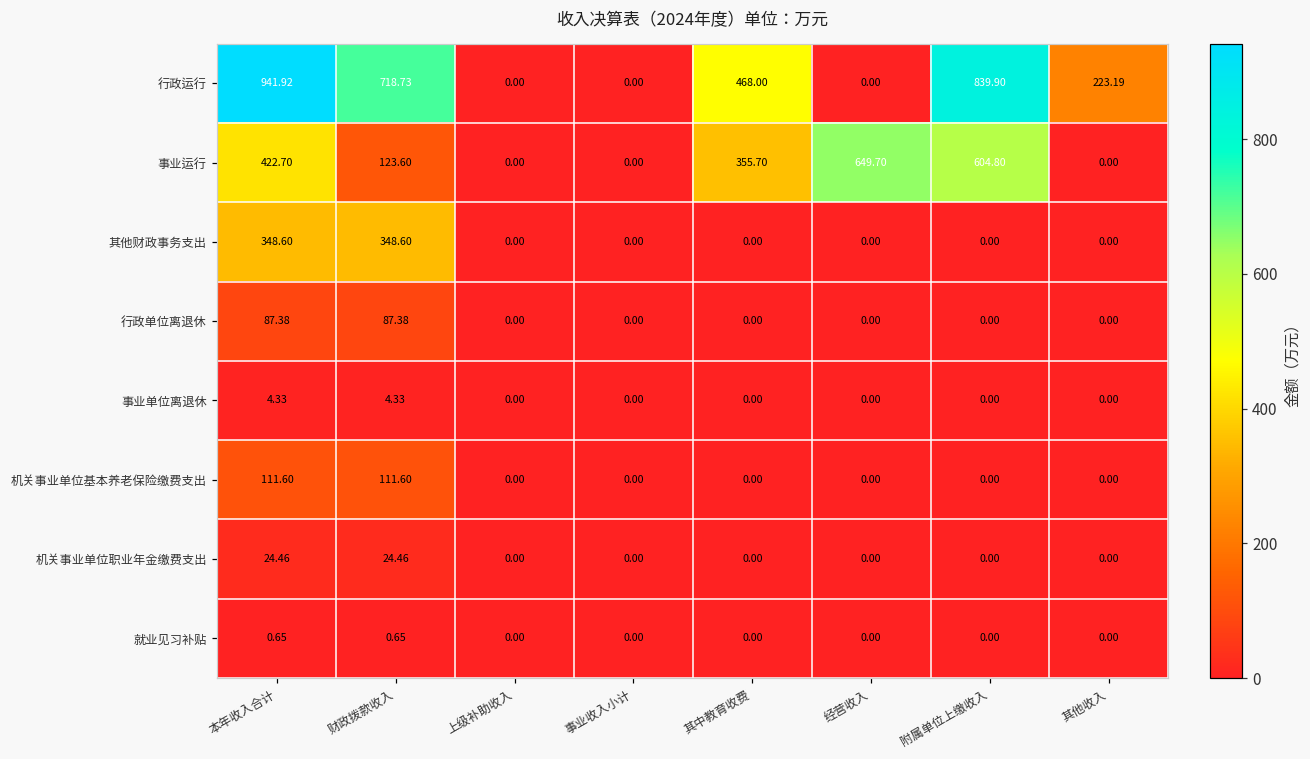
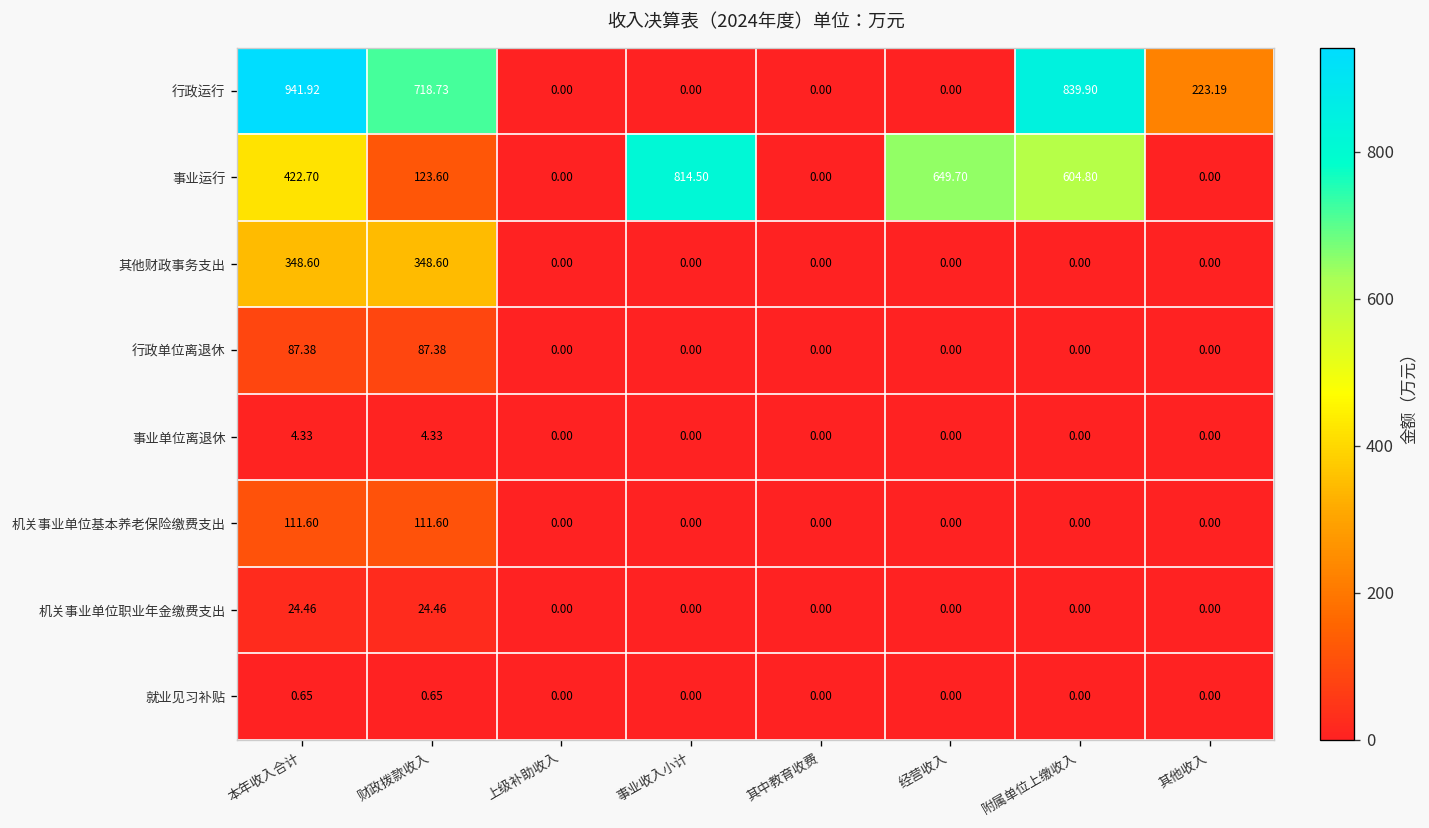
  {
    "行政运行": {
      "本年收入合计": 941.92,
      "财政拨款收入": 718.73,
      "上级补助收入": 0.00,
      "事业收入小计": 0.00,
-     "其中教育收费": 468.00,
+     "其中教育收费": 0.00,
      "经营收入": 0.00,
      "附属单位上缴收入": 839.90,
      "其他收入": 223.19
    },
    "事业运行": {
      "本年收入合计": 422.70,
      "财政拨款收入": 123.60,
      "上级补助收入": 0.00,
-     "事业收入小计": 0.00,
-     "其中教育收费": 355.70,
+     "事业收入小计": 814.50,
+     "其中教育收费": 0.00,
      "经营收入": 649.70,
      "附属单位上缴收入": 604.80,
      "其他收入": 0.00
    },
    "其他财政事务支出": {
      "本年收入合计": 348.60,
      "财政拨款收入": 348.60,
      "上级补助收入": 0.00,
      "事业收入小计": 0.00,
      "其中教育收费": 0.00,
      "经营收入": 0.00,
      "附属单位上缴收入": 0.00,
      "其他收入": 0.00
    },
    "行政单位离退休": {
      "本年收入合计": 87.38,
      "财政拨款收入": 87.38,
      "上级补助收入": 0.00,
      "事业收入小计": 0.00,
      "其中教育收费": 0.00,
      "经营收入": 0.00,
      "附属单位上缴收入": 0.00,
      "其他收入": 0.00
    },
    "事业单位离退休": {
      "本年收入合计": 4.33,
      "财政拨款收入": 4.33,
      "上级补助收入": 0.00,
      "事业收入小计": 0.00,
      "其中教育收费": 0.00,
      "经营收入": 0.00,
      "附属单位上缴收入": 0.00,
      "其他收入": 0.00
    },
    "机关事业单位基本养老保险缴费支出": {
      "本年收入合计": 111.60,
      "财政拨款收入": 111.60,
      "上级补助收入": 0.00,
      "事业收入小计": 0.00,
      "其中教育收费": 0.00,
      "经营收入": 0.00,
      "附属单位上缴收入": 0.00,
      "其他收入": 0.00
    },
    "机关事业单位职业年金缴费支出": {
      "本年收入合计": 24.46,
      "财政拨款收入": 24.46,
      "上级补助收入": 0.00,
      "事业收入小计": 0.00,
      "其中教育收费": 0.00,
      "经营收入": 0.00,
      "附属单位上缴收入": 0.00,
      "其他收入": 0.00
    },
    "就业见习补贴": {
      "本年收入合计": 0.65,
      "财政拨款收入": 0.65,
      "上级补助收入": 0.00,
      "事业收入小计": 0.00,
      "其中教育收费": 0.00,
      "经营收入": 0.00,
      "附属单位上缴收入": 0.00,
      "其他收入": 0.00
    }
  }
